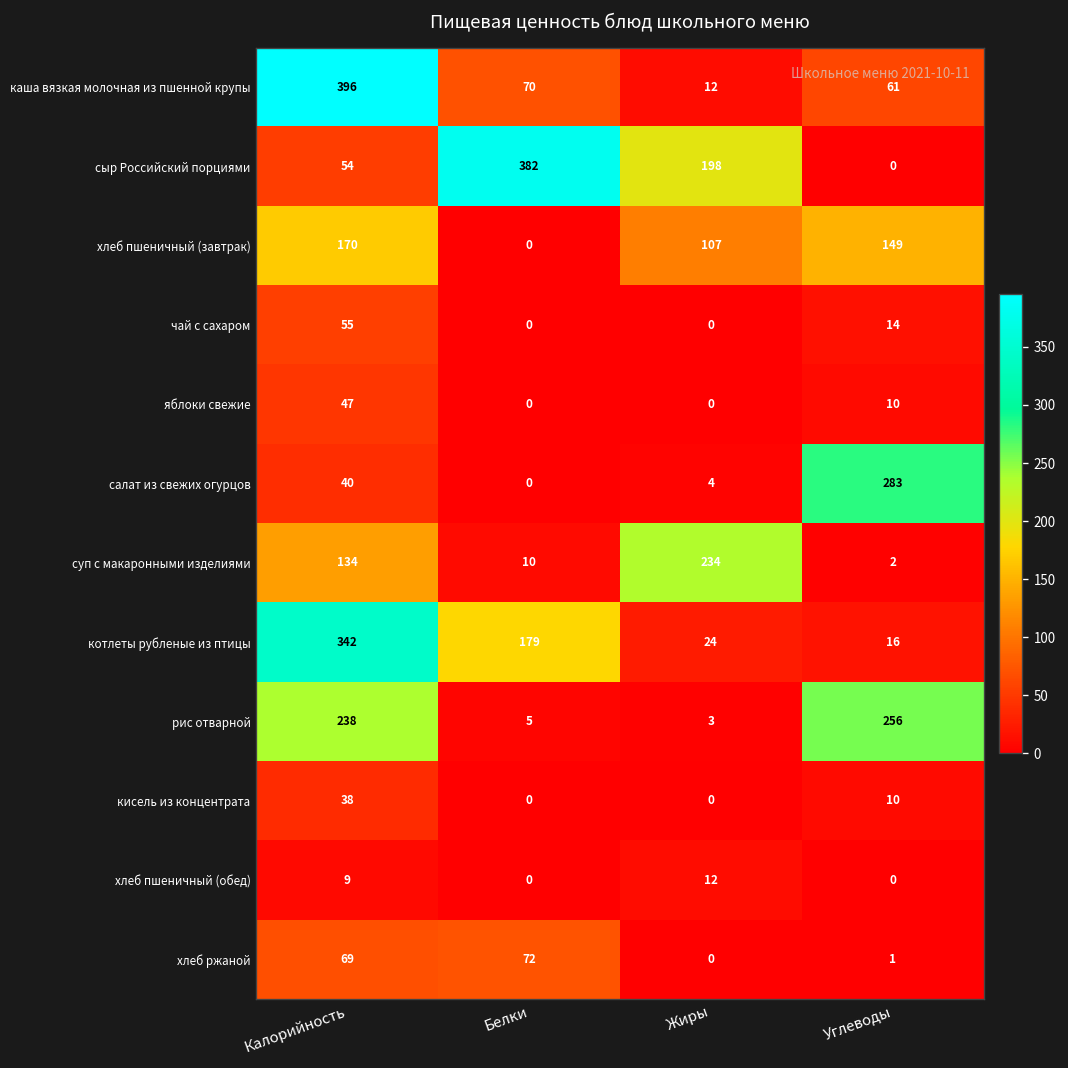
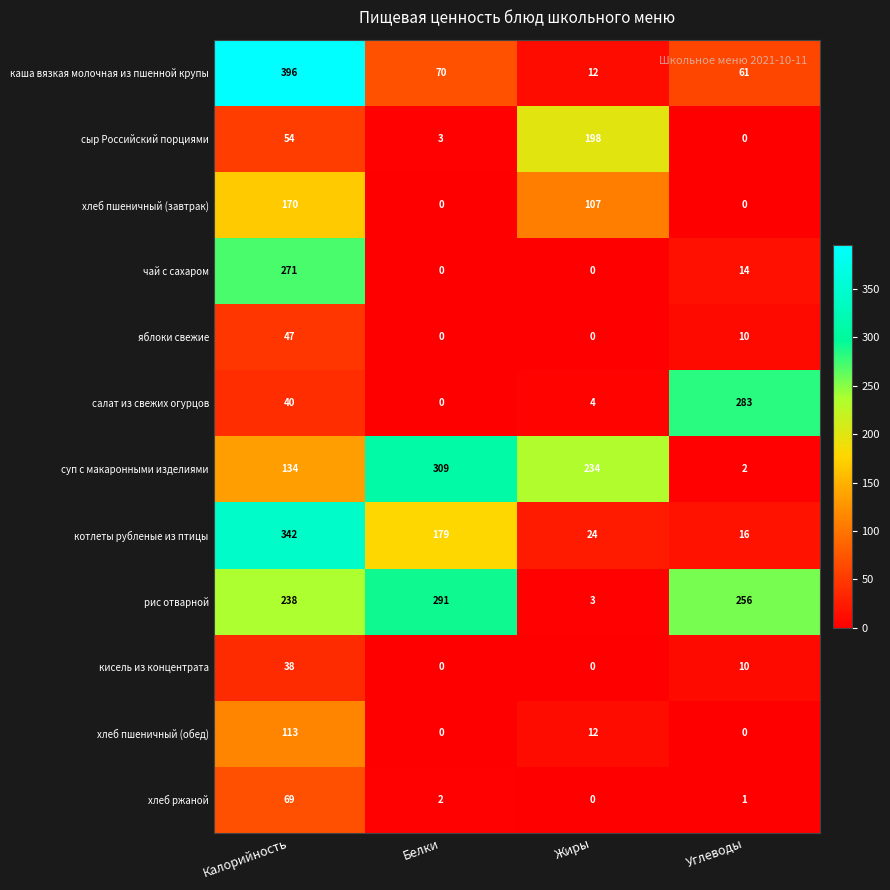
  {
    "каша вязкая молочная из пшенной крупы": {
      "Калорийность": 396,
      "Белки": 70,
      "Жиры": 12
    },
    "сыр Российский порциями": {
      "Калорийность": 54,
-     "Белки": 382,
+     "Белки": 3,
      "Жиры": 198,
      "Углеводы": 0
    },
    "хлеб пшеничный (завтрак)": {
      "Калорийность": 170,
      "Белки": 0,
      "Жиры": 107,
-     "Углеводы": 149
+     "Углеводы": 0
    },
    "чай с сахаром": {
-     "Калорийность": 55,
+     "Калорийность": 271,
      "Белки": 0,
      "Жиры": 0,
      "Углеводы": 14
    },
    "яблоки свежие": {
      "Калорийность": 47,
      "Белки": 0,
      "Жиры": 0,
      "Углеводы": 10
    },
    "салат из свежих огурцов": {
      "Калорийность": 40,
      "Белки": 0,
      "Жиры": 4,
      "Углеводы": 283
    },
    "суп с макаронными изделиями": {
      "Калорийность": 134,
-     "Белки": 10,
+     "Белки": 309,
      "Жиры": 234,
      "Углеводы": 2
    },
    "котлеты рубленые из птицы": {
      "Калорийность": 342,
      "Белки": 179,
      "Жиры": 24,
      "Углеводы": 16
    },
    "рис отварной": {
      "Калорийность": 238,
-     "Белки": 5,
+     "Белки": 291,
      "Жиры": 3,
      "Углеводы": 256
    },
    "кисель из концентрата": {
      "Калорийность": 38,
      "Белки": 0,
      "Жиры": 0,
      "Углеводы": 10
    },
    "хлеб пшеничный (обед)": {
-     "Калорийность": 9,
+     "Калорийность": 113,
      "Белки": 0,
      "Жиры": 12,
      "Углеводы": 0
    },
    "хлеб ржаной": {
      "Калорийность": 69,
-     "Белки": 72,
+     "Белки": 2,
      "Жиры": 0,
      "Углеводы": 1
    }
  }
